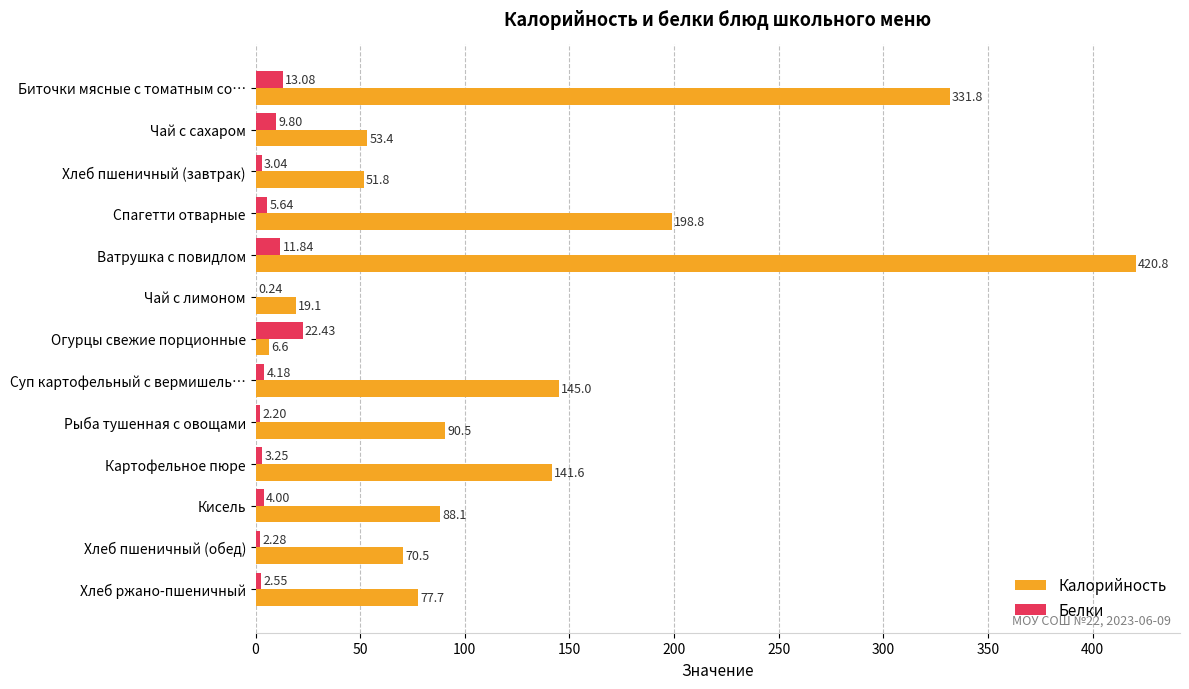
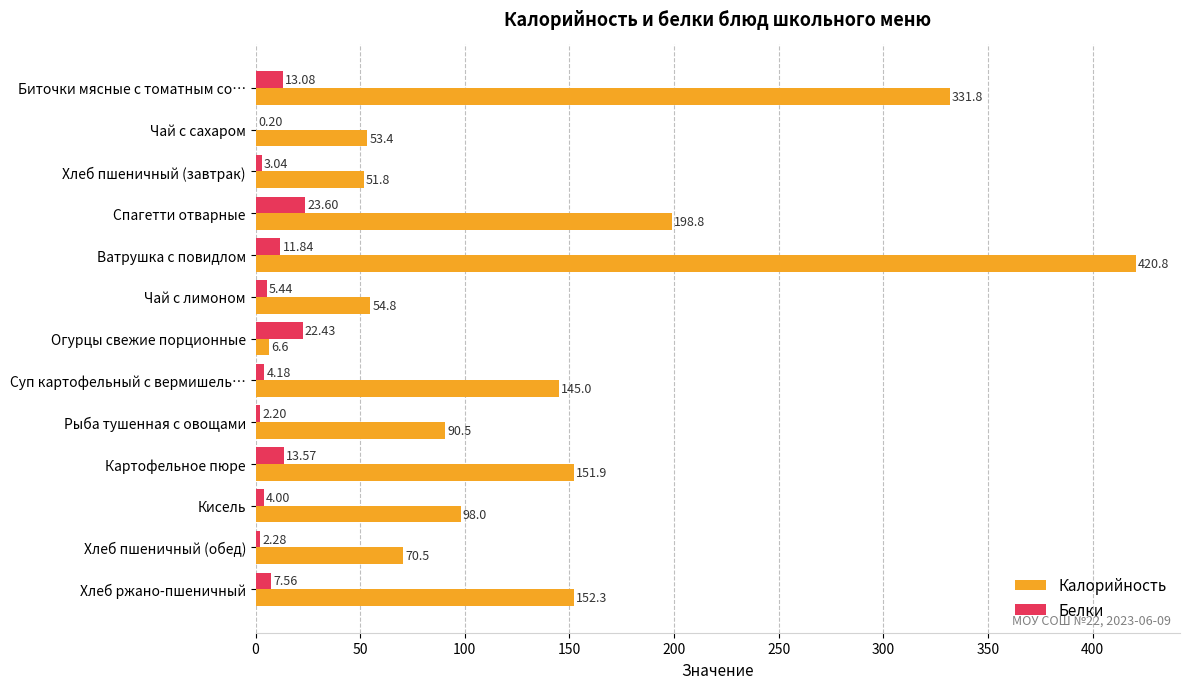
  {
    "Калорийность": {
      "Биточки мясные с томатным со…": 331.8,
      "Чай с сахаром": 53.4,
      "Хлеб пшеничный (завтрак)": 51.8,
      "Спагетти отварные": 198.8,
      "Ватрушка с повидлом": 420.8,
-     "Чай с лимоном": 19.1,
+     "Чай с лимоном": 54.8,
      "Огурцы свежие порционные": 6.6,
      "Суп картофельный с вермишель…": 145.0,
      "Рыба тушенная с овощами": 90.5,
-     "Картофельное пюре": 141.6,
-     "Кисель": 88.1,
+     "Картофельное пюре": 151.9,
+     "Кисель": 98.0,
      "Хлеб пшеничный (обед)": 70.5,
-     "Хлеб ржано-пшеничный": 77.7
+     "Хлеб ржано-пшеничный": 152.3
    },
    "Белки": {
      "Биточки мясные с томатным со…": 13.08,
-     "Чай с сахаром": 9.80,
+     "Чай с сахаром": 0.20,
      "Хлеб пшеничный (завтрак)": 3.04,
-     "Спагетти отварные": 5.64,
+     "Спагетти отварные": 23.60,
      "Ватрушка с повидлом": 11.84,
-     "Чай с лимоном": 0.24,
+     "Чай с лимоном": 5.44,
      "Огурцы свежие порционные": 22.43,
      "Суп картофельный с вермишель…": 4.18,
      "Рыба тушенная с овощами": 2.20,
-     "Картофельное пюре": 3.25,
+     "Картофельное пюре": 13.57,
      "Кисель": 4.00,
      "Хлеб пшеничный (обед)": 2.28,
-     "Хлеб ржано-пшеничный": 2.55
+     "Хлеб ржано-пшеничный": 7.56
    }
  }
